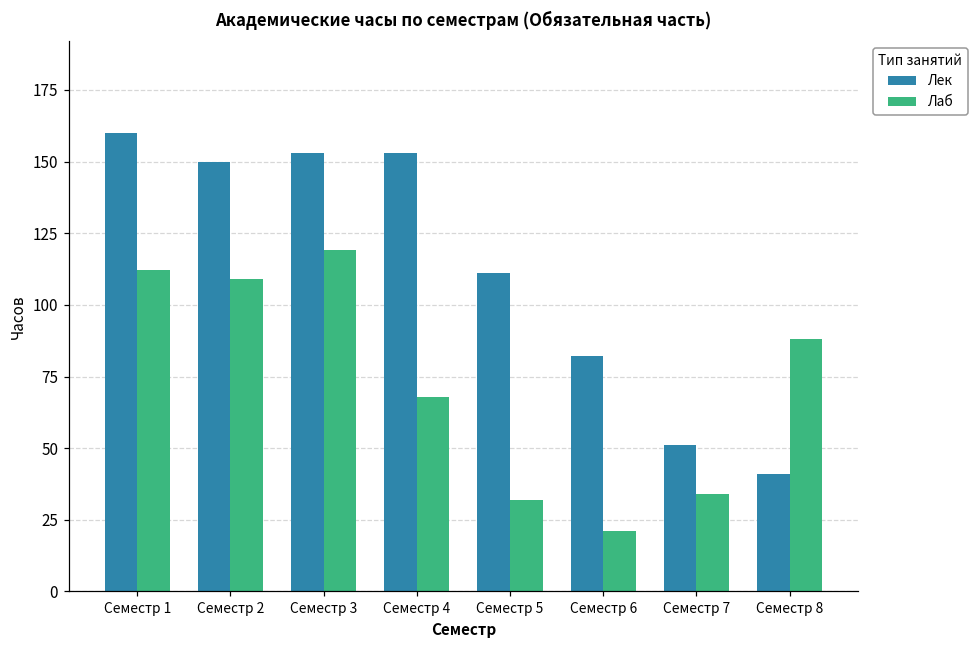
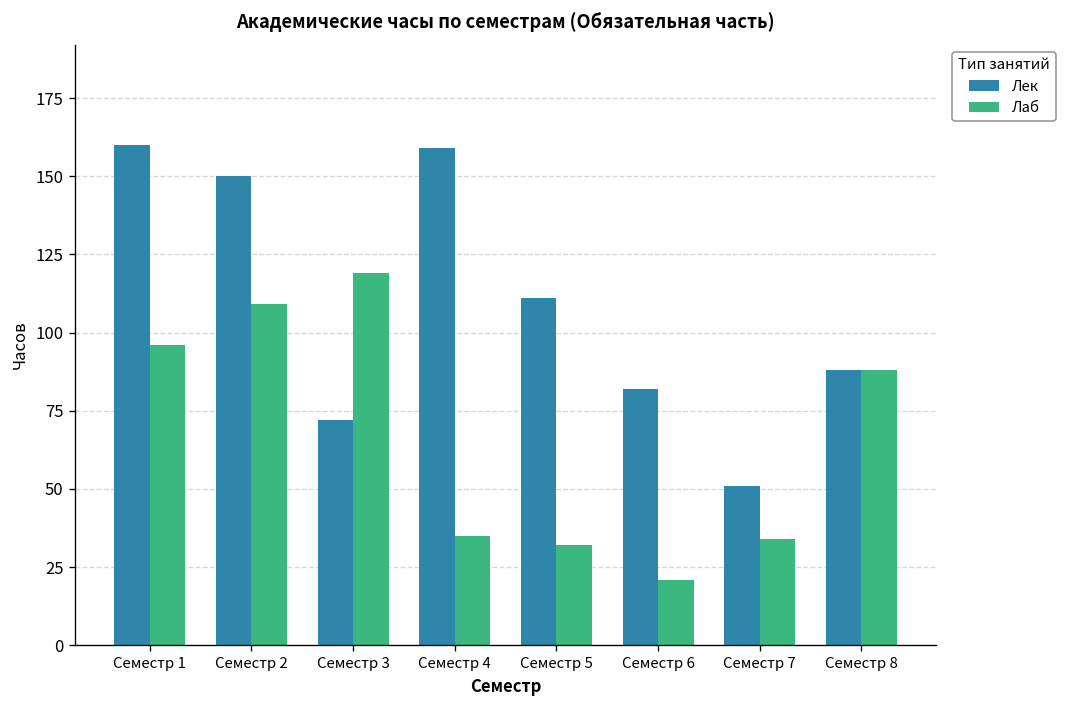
  {
    "Лек": {
      "Семестр 1": 160,
      "Семестр 2": 150,
-     "Семестр 3": 153,
-     "Семестр 4": 153,
+     "Семестр 3": 72,
+     "Семестр 4": 159,
      "Семестр 5": 111,
      "Семестр 6": 82,
      "Семестр 7": 51,
-     "Семестр 8": 41
+     "Семестр 8": 88
    },
    "Лаб": {
-     "Семестр 1": 112,
+     "Семестр 1": 96,
      "Семестр 2": 109,
      "Семестр 3": 119,
-     "Семестр 4": 68,
+     "Семестр 4": 35,
      "Семестр 5": 32,
      "Семестр 6": 21,
      "Семестр 7": 34,
      "Семестр 8": 88
    }
  }
